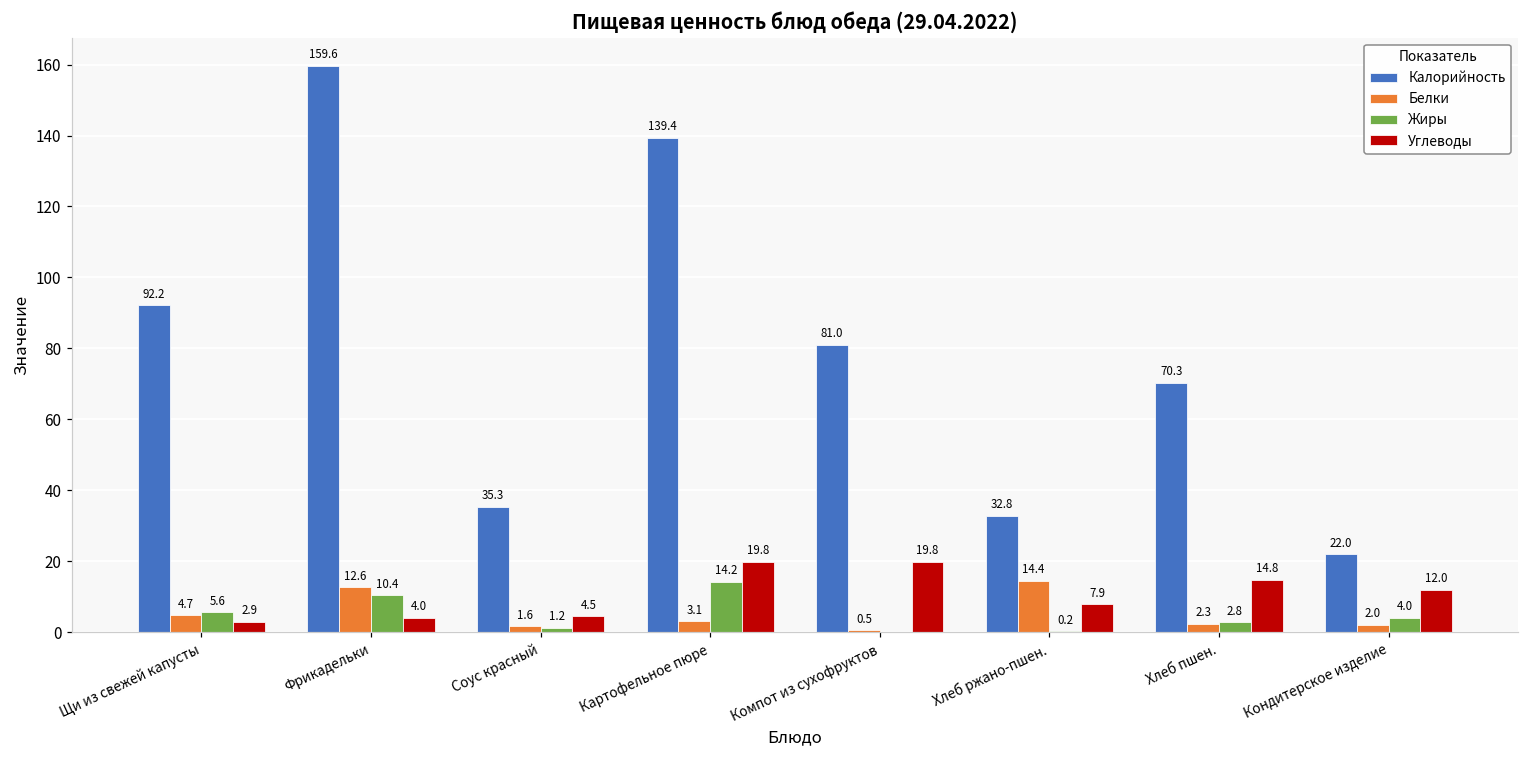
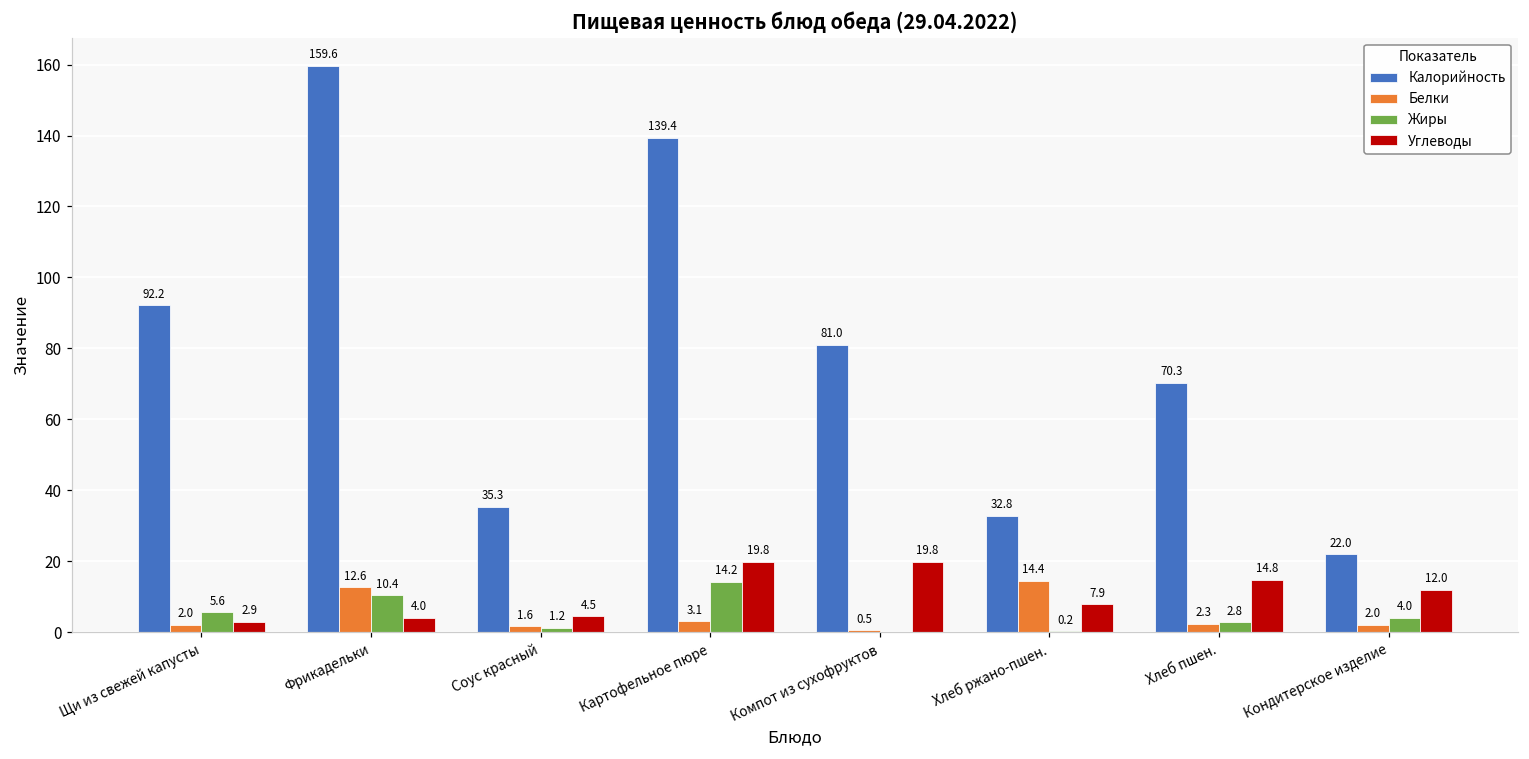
  {
    "Калорийность": {
      "Щи из свежей капусты": 92.2,
      "Фрикадельки": 159.6,
      "Соус красный": 35.3,
      "Картофельное пюре": 139.4,
      "Компот из сухофруктов": 81.0,
      "Хлеб ржано-пшен.": 32.8,
      "Хлеб пшен.": 70.3,
      "Кондитерское изделие": 22.0
    },
    "Белки": {
-     "Щи из свежей капусты": 4.7,
+     "Щи из свежей капусты": 2.0,
      "Фрикадельки": 12.6,
      "Соус красный": 1.6,
      "Картофельное пюре": 3.1,
      "Компот из сухофруктов": 0.5,
      "Хлеб ржано-пшен.": 14.4,
      "Хлеб пшен.": 2.3,
      "Кондитерское изделие": 2.0
    },
    "Жиры": {
      "Щи из свежей капусты": 5.6,
      "Фрикадельки": 10.4,
      "Соус красный": 1.2,
      "Картофельное пюре": 14.2,
      "Хлеб ржано-пшен.": 0.2,
      "Хлеб пшен.": 2.8,
      "Кондитерское изделие": 4.0
    },
    "Углеводы": {
      "Щи из свежей капусты": 2.9,
      "Фрикадельки": 4.0,
      "Соус красный": 4.5,
      "Картофельное пюре": 19.8,
      "Компот из сухофруктов": 19.8,
      "Хлеб ржано-пшен.": 7.9,
      "Хлеб пшен.": 14.8,
      "Кондитерское изделие": 12.0
    }
  }
